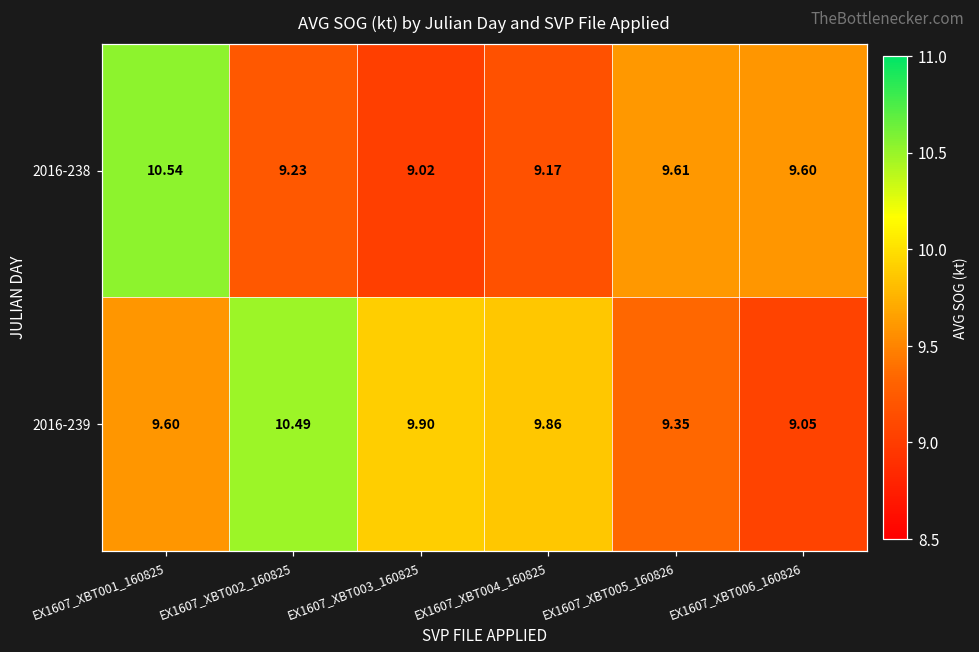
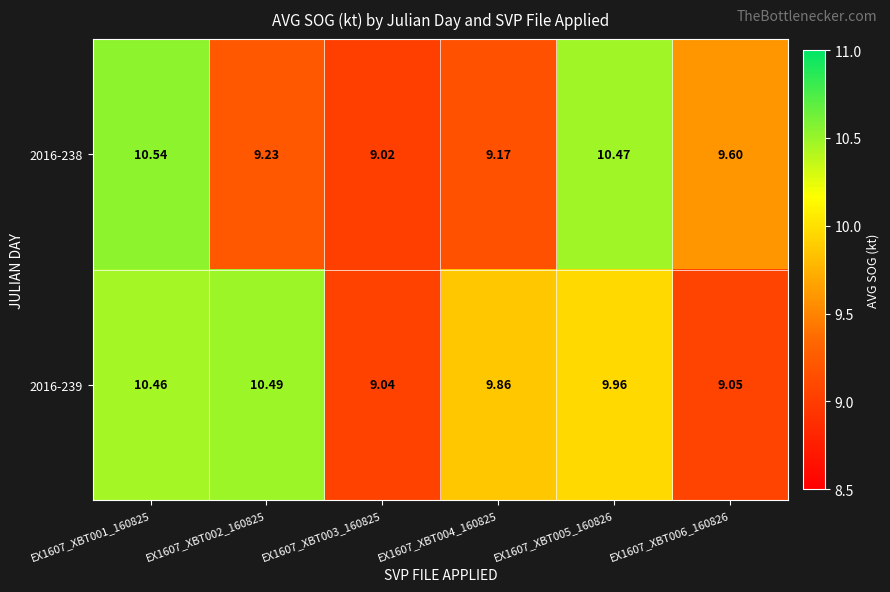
  {
    "2016-238": {
      "EX1607_XBT001_160825": 10.54,
      "EX1607_XBT002_160825": 9.23,
      "EX1607_XBT003_160825": 9.02,
      "EX1607_XBT004_160825": 9.17,
-     "EX1607_XBT005_160826": 9.61,
+     "EX1607_XBT005_160826": 10.47,
      "EX1607_XBT006_160826": 9.60
    },
    "2016-239": {
-     "EX1607_XBT001_160825": 9.60,
+     "EX1607_XBT001_160825": 10.46,
      "EX1607_XBT002_160825": 10.49,
-     "EX1607_XBT003_160825": 9.90,
+     "EX1607_XBT003_160825": 9.04,
      "EX1607_XBT004_160825": 9.86,
-     "EX1607_XBT005_160826": 9.35,
+     "EX1607_XBT005_160826": 9.96,
      "EX1607_XBT006_160826": 9.05
    }
  }
